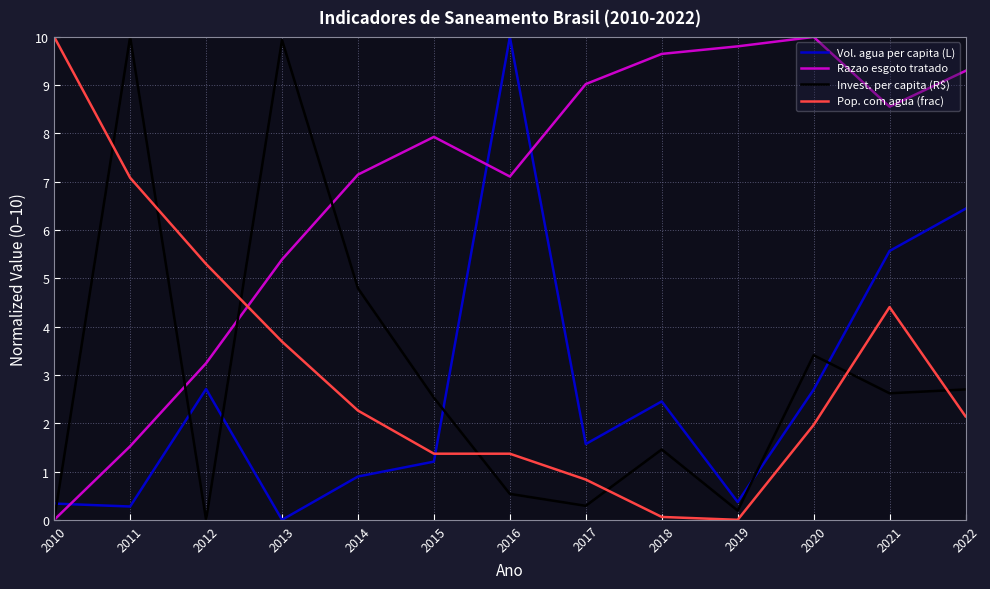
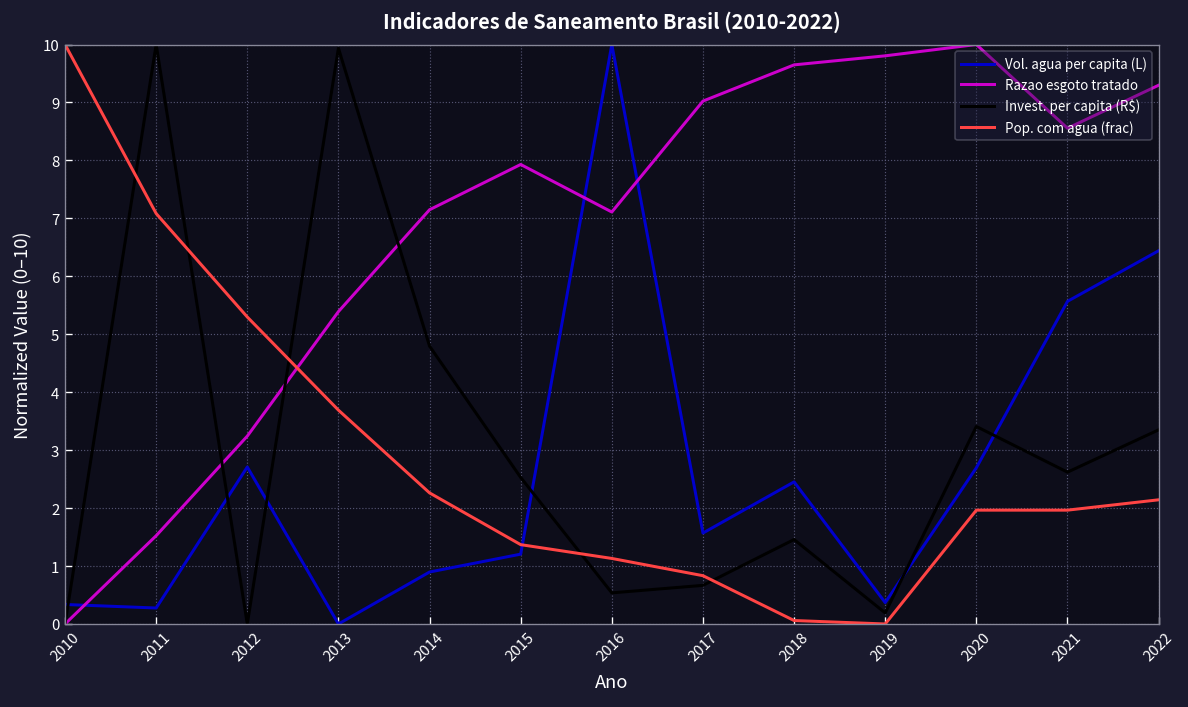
  {
    "Vol. agua per capita (L)": {
      "2010": 0.3,
      "2011": 0.3,
      "2012": 2.7,
      "2013": 0.0,
      "2014": 0.9,
      "2015": 1.2,
      "2016": 10.0,
      "2017": 1.6,
      "2018": 2.5,
      "2019": 0.4,
      "2020": 2.7,
      "2021": 5.6,
      "2022": 6.4
    },
    "Razao esgoto tratado": {
      "2011": 1.5,
      "2012": 3.2,
      "2013": 5.4,
      "2014": 7.1,
      "2015": 7.9,
      "2016": 7.1,
      "2017": 9.0,
      "2018": 9.6,
      "2019": 9.8,
      "2020": 10.0,
      "2022": 9.3
    },
    "Invest. per capita (R$)": {
      "2011": 10.0,
      "2012": 0.0,
      "2013": 9.9,
      "2014": 4.8,
      "2015": 2.5,
      "2016": 0.5,
-     "2017": 0.3,
+     "2017": 0.7,
      "2018": 1.5,
      "2019": 0.2,
      "2020": 3.4,
      "2021": 2.6,
-     "2022": 2.7
+     "2022": 3.3
    },
    "Pop. com agua (frac)": {
      "2010": 10.0,
      "2011": 7.1,
      "2012": 5.3,
      "2013": 3.7,
      "2014": 2.3,
      "2015": 1.4,
-     "2016": 1.4,
+     "2016": 1.1,
      "2017": 0.8,
      "2018": 0.1,
      "2019": 0.0,
      "2020": 2.0,
-     "2021": 4.4,
+     "2021": 2.0,
      "2022": 2.1
    }
  }
